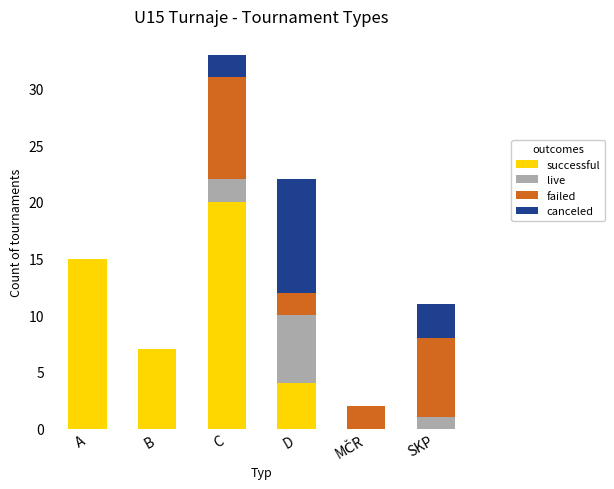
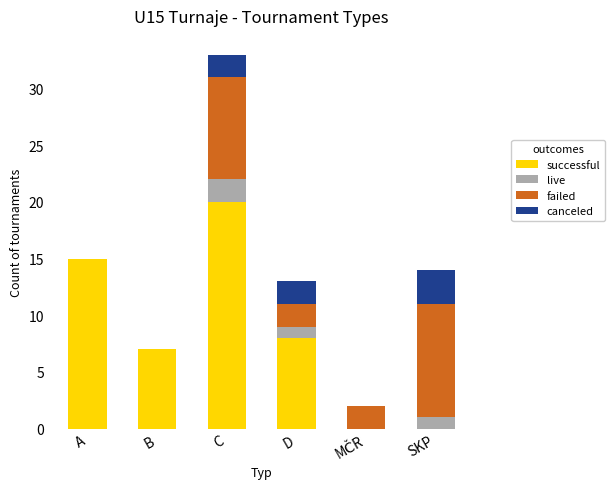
  {
    "successful": {
      "A": 15,
      "B": 7,
      "C": 20,
-     "D": 4,
+     "D": 8,
      "MČR": 0,
      "SKP": 0
    },
    "live": {
      "A": 0,
      "B": 0,
      "C": 2,
-     "D": 6,
+     "D": 1,
      "MČR": 0,
      "SKP": 1
    },
    "failed": {
      "A": 0,
      "B": 0,
      "C": 9,
      "D": 2,
      "MČR": 2,
-     "SKP": 7
+     "SKP": 10
    },
    "canceled": {
      "A": 0,
      "B": 0,
      "C": 2,
-     "D": 10,
+     "D": 2,
      "MČR": 0,
      "SKP": 3
    }
  }
